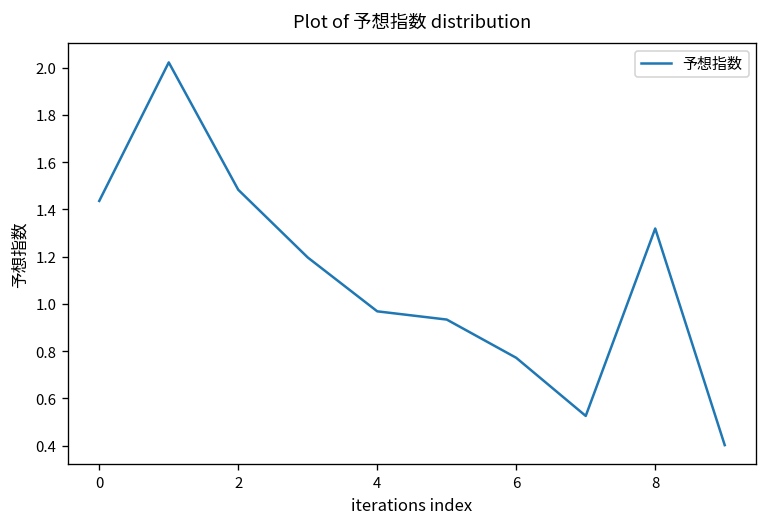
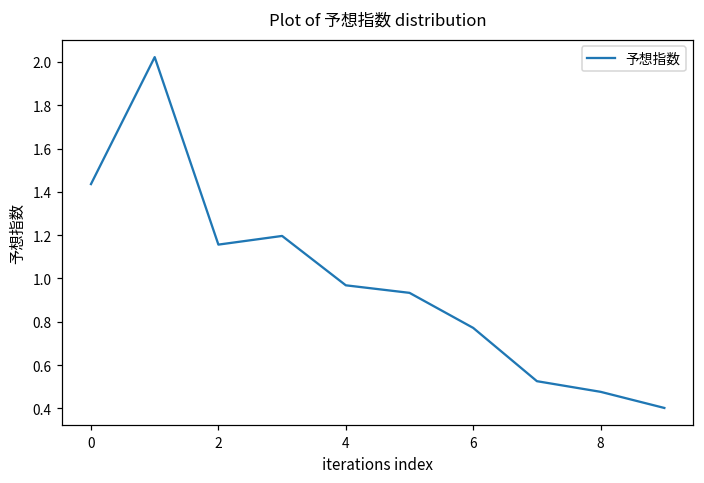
  {
    "0": 1.44,
-   "2": 1.48,
+   "2": 1.16,
    "4": 0.97,
    "6": 0.77,
-   "8": 1.32
+   "8": 0.48
  }
